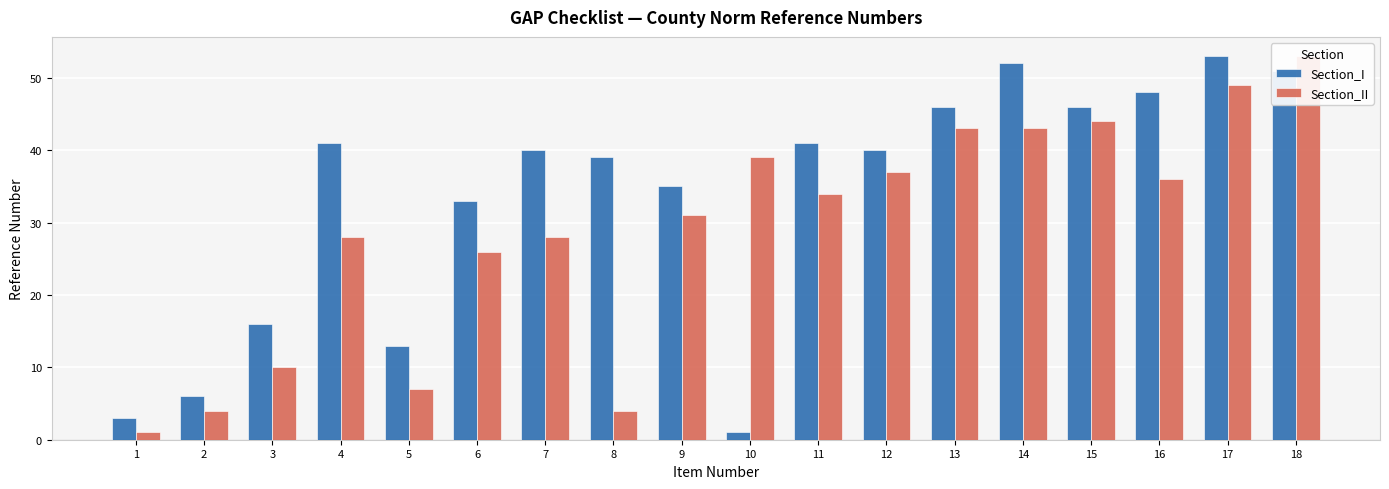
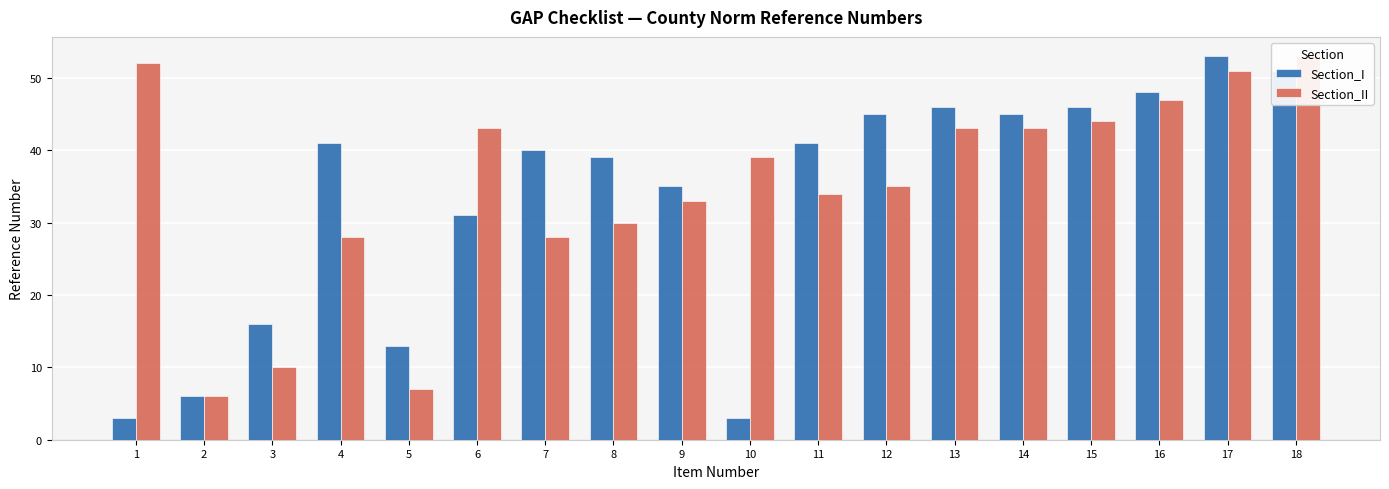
  {
    "Section_I": {
      "1": 3,
      "2": 6,
      "3": 16,
      "4": 41,
      "5": 13,
-     "6": 33,
+     "6": 31,
      "7": 40,
      "8": 39,
      "9": 35,
-     "10": 1,
+     "10": 3,
      "11": 41,
-     "12": 40,
+     "12": 45,
      "13": 46,
-     "14": 52,
+     "14": 45,
      "15": 46,
      "16": 48,
      "17": 53
    },
    "Section_II": {
-     "1": 1,
-     "2": 4,
+     "1": 52,
+     "2": 6,
      "3": 10,
      "4": 28,
      "5": 7,
-     "6": 26,
+     "6": 43,
      "7": 28,
-     "8": 4,
-     "9": 31,
+     "8": 30,
+     "9": 33,
      "10": 39,
      "11": 34,
-     "12": 37,
+     "12": 35,
      "13": 43,
      "14": 43,
      "15": 44,
-     "16": 36,
-     "17": 49
+     "16": 47,
+     "17": 51
    }
  }
